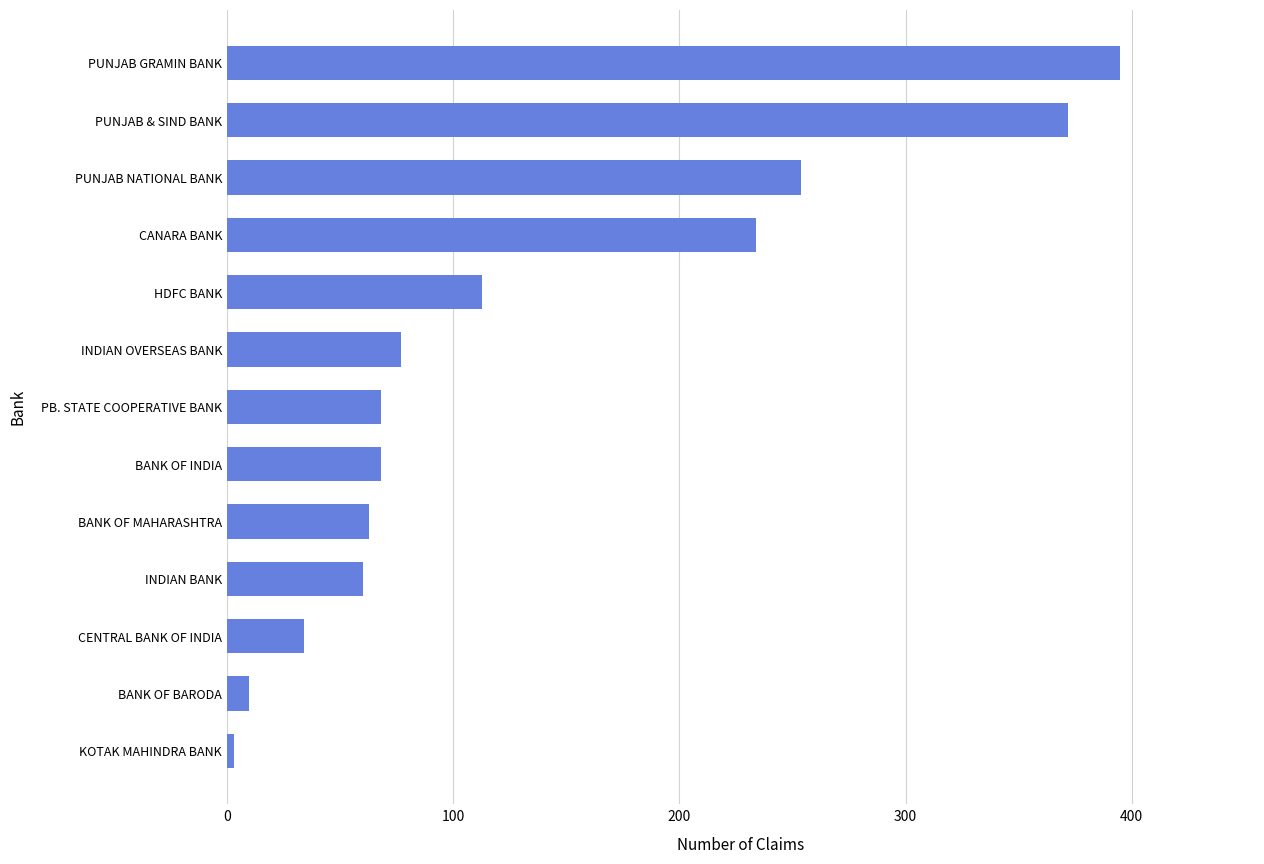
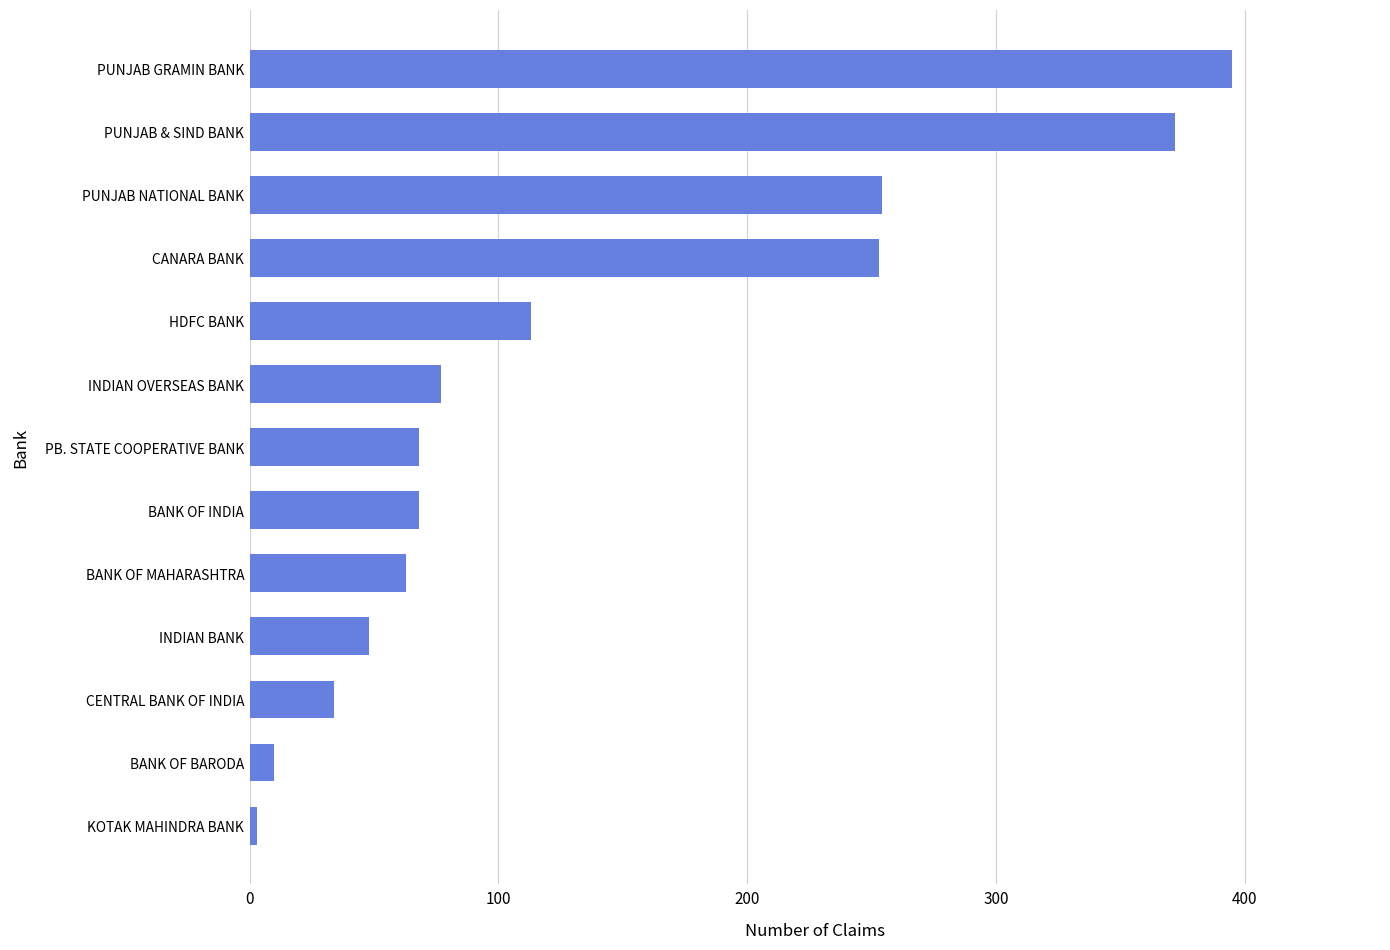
  {
    "PUNJAB GRAMIN BANK": 395,
    "PUNJAB & SIND BANK": 372,
    "PUNJAB NATIONAL BANK": 254,
-   "CANARA BANK": 234,
+   "CANARA BANK": 253,
    "HDFC BANK": 113,
    "INDIAN OVERSEAS BANK": 77,
    "PB. STATE COOPERATIVE BANK": 68,
    "BANK OF INDIA": 68,
    "BANK OF MAHARASHTRA": 63,
-   "INDIAN BANK": 60,
+   "INDIAN BANK": 48,
    "CENTRAL BANK OF INDIA": 34,
    "BANK OF BARODA": 10,
    "KOTAK MAHINDRA BANK": 3
  }
